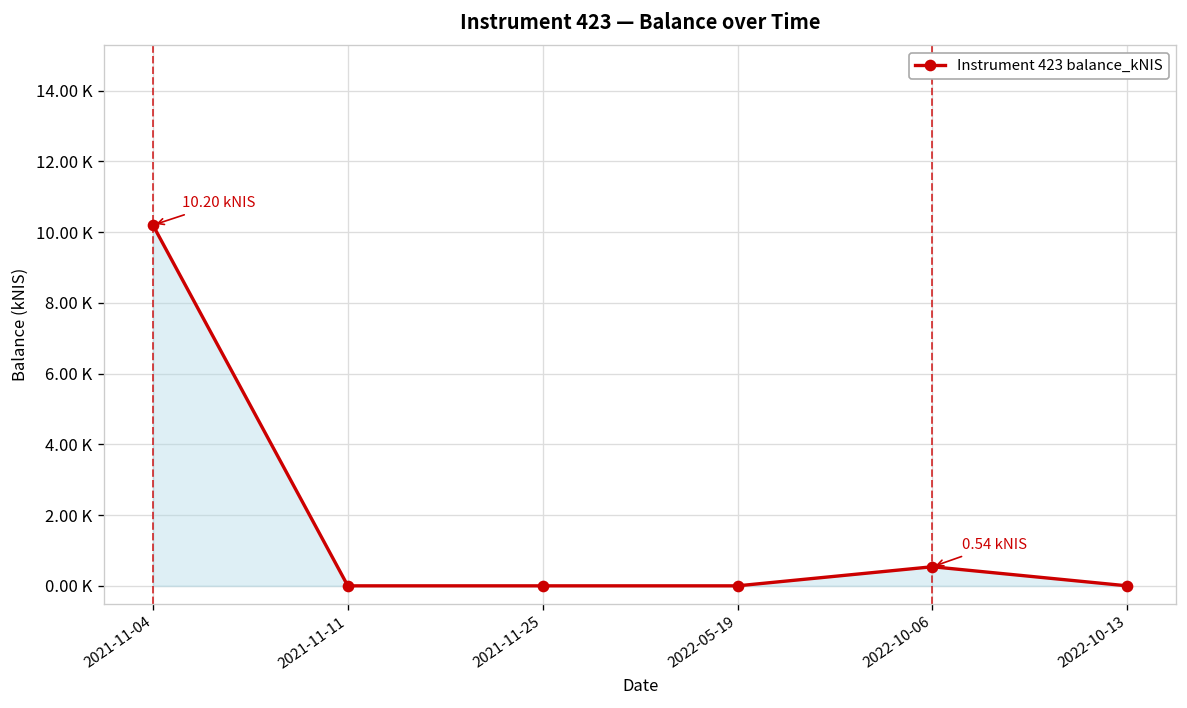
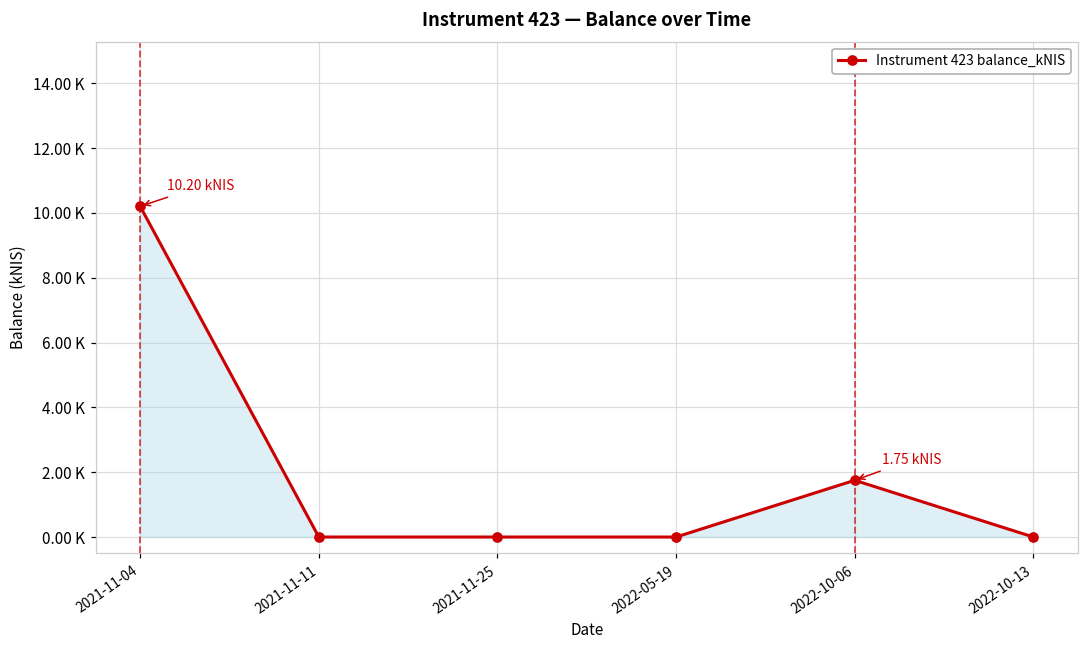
  {
    "2021-11-04": 10.20,
-   "2022-10-06": 0.54
+   "2022-10-06": 1.75
  }
